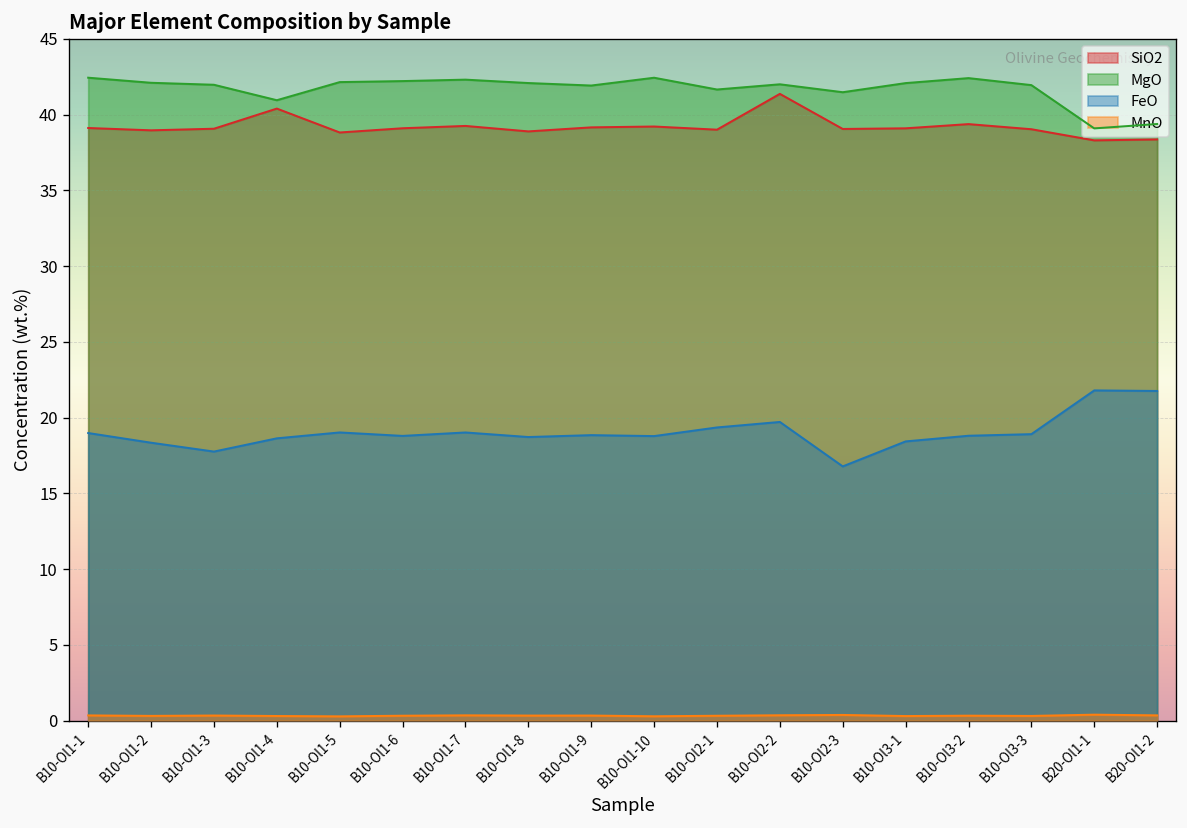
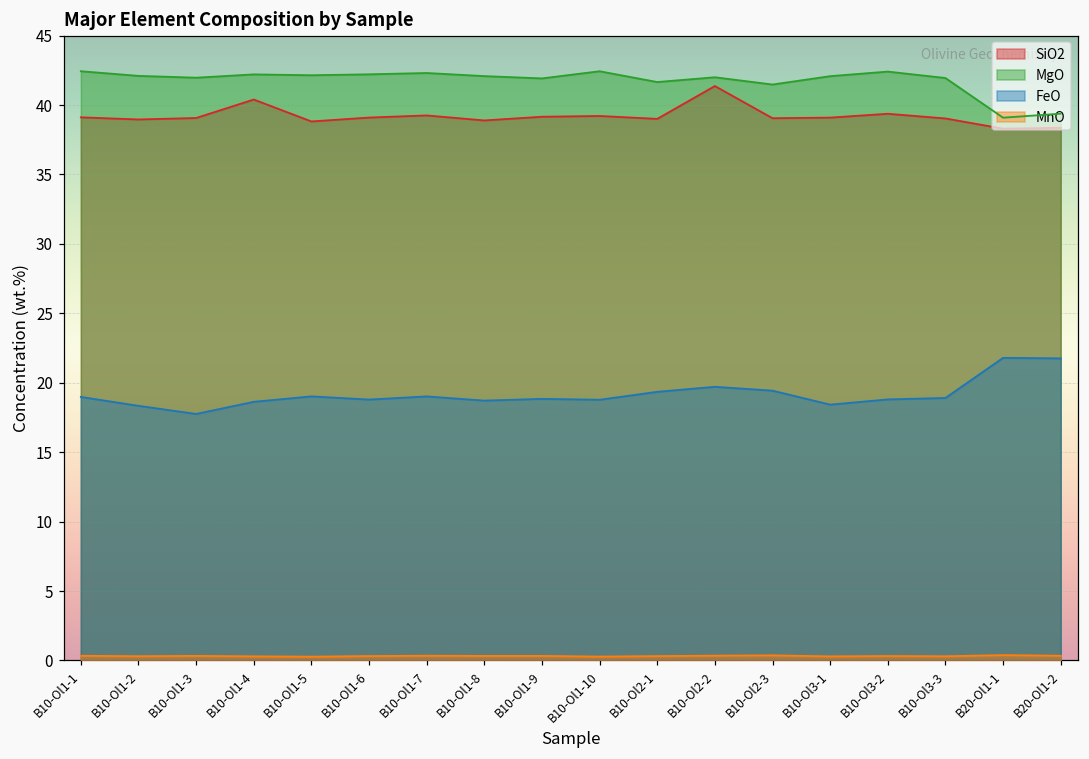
  {
    "SiO2": {
      "B10-Ol1-1": 39.1,
      "B10-Ol1-2": 39.0,
      "B10-Ol1-3": 39.1,
      "B10-Ol1-4": 40.4,
      "B10-Ol1-5": 38.8,
      "B10-Ol1-6": 39.1,
      "B10-Ol1-7": 39.2,
      "B10-Ol1-8": 38.9,
      "B10-Ol1-9": 39.2,
      "B10-Ol1-10": 39.2,
      "B10-Ol2-1": 39.0,
      "B10-Ol2-2": 41.4,
      "B10-Ol2-3": 39.0,
      "B10-Ol3-1": 39.1,
      "B10-Ol3-2": 39.4,
      "B10-Ol3-3": 39.0
    },
    "MgO": {
      "B10-Ol1-1": 42.4,
      "B10-Ol1-2": 42.1,
      "B10-Ol1-3": 42.0,
-     "B10-Ol1-4": 40.9,
+     "B10-Ol1-4": 42.2,
      "B10-Ol1-5": 42.1,
      "B10-Ol1-6": 42.2,
      "B10-Ol1-7": 42.3,
      "B10-Ol1-8": 42.1,
      "B10-Ol1-9": 41.9,
      "B10-Ol1-10": 42.4,
      "B10-Ol2-1": 41.7,
      "B10-Ol2-2": 42.0,
      "B10-Ol2-3": 41.5,
      "B10-Ol3-1": 42.1,
      "B10-Ol3-2": 42.4,
      "B10-Ol3-3": 41.9
    },
    "FeO": {
      "B10-Ol1-1": 19.0,
      "B10-Ol1-2": 18.3,
      "B10-Ol1-3": 17.8,
      "B10-Ol1-4": 18.6,
      "B10-Ol1-5": 19.0,
      "B10-Ol1-6": 18.8,
      "B10-Ol1-7": 19.0,
      "B10-Ol1-8": 18.7,
      "B10-Ol1-9": 18.8,
      "B10-Ol1-10": 18.8,
      "B10-Ol2-1": 19.3,
      "B10-Ol2-2": 19.7,
-     "B10-Ol2-3": 16.8,
+     "B10-Ol2-3": 19.4,
      "B10-Ol3-1": 18.4,
      "B10-Ol3-2": 18.8,
      "B10-Ol3-3": 18.9,
      "B20-Ol1-1": 21.8,
      "B20-Ol1-2": 21.8
    },
    "MnO": {
      "B10-Ol1-1": 0.3,
      "B10-Ol1-2": 0.3,
      "B10-Ol1-3": 0.3,
      "B10-Ol1-4": 0.3,
      "B10-Ol1-5": 0.3,
      "B10-Ol1-6": 0.3,
      "B10-Ol1-7": 0.3,
      "B10-Ol1-8": 0.3,
      "B10-Ol1-9": 0.3,
      "B10-Ol1-10": 0.3,
      "B10-Ol2-1": 0.3,
      "B10-Ol2-2": 0.3,
      "B10-Ol2-3": 0.4,
      "B10-Ol3-1": 0.3,
      "B10-Ol3-2": 0.3,
      "B10-Ol3-3": 0.3,
      "B20-Ol1-1": 0.4,
      "B20-Ol1-2": 0.3
    }
  }
